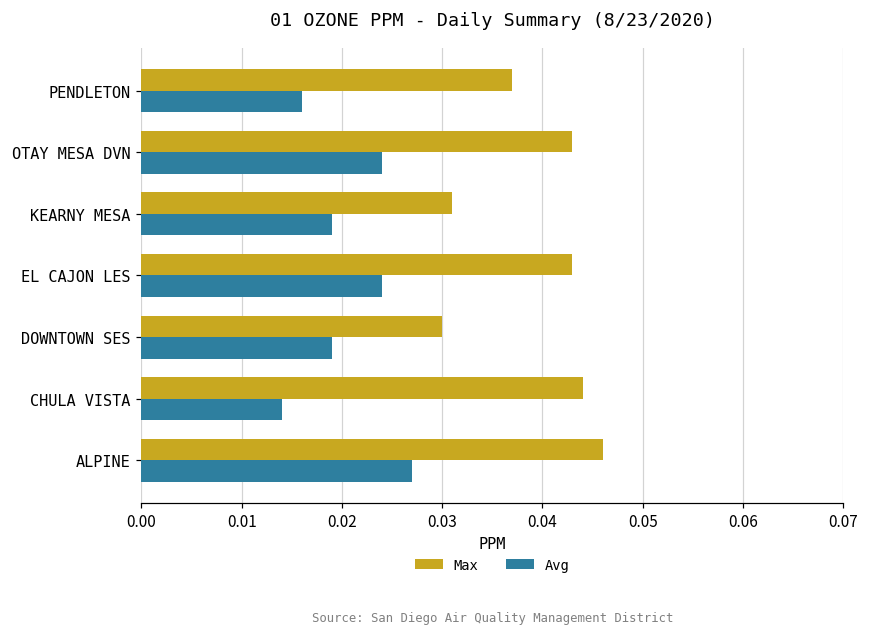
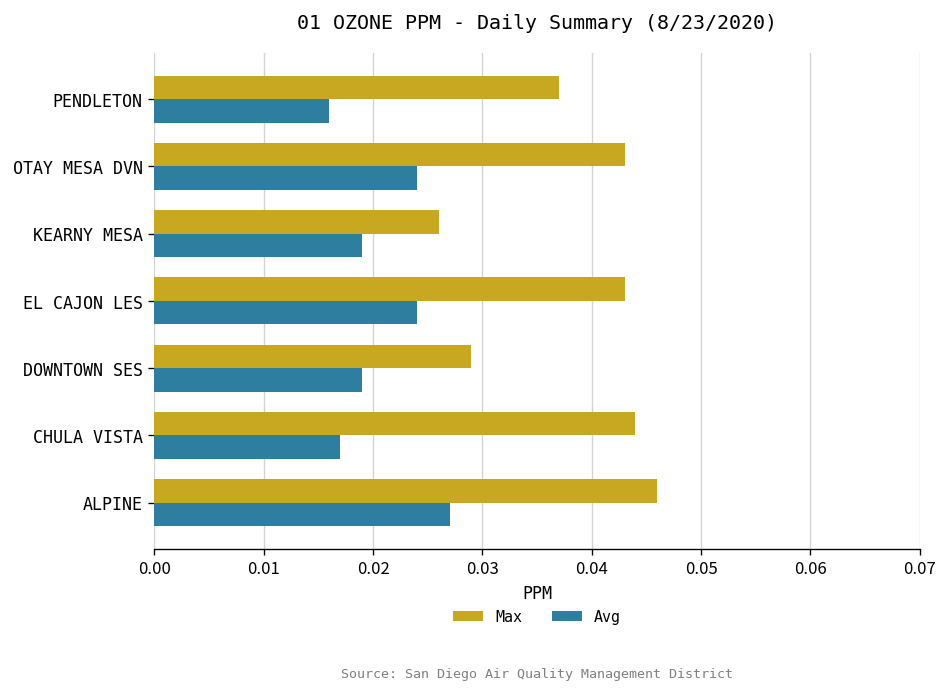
  {
    "Max": {
      "PENDLETON": 0.037,
      "OTAY MESA DVN": 0.043,
-     "KEARNY MESA": 0.031,
+     "KEARNY MESA": 0.026,
      "EL CAJON LES": 0.043,
-     "DOWNTOWN SES": 0.030,
+     "DOWNTOWN SES": 0.029,
      "CHULA VISTA": 0.044,
      "ALPINE": 0.046
    },
    "Avg": {
      "PENDLETON": 0.016,
      "OTAY MESA DVN": 0.024,
      "KEARNY MESA": 0.019,
      "EL CAJON LES": 0.024,
      "DOWNTOWN SES": 0.019,
-     "CHULA VISTA": 0.014,
+     "CHULA VISTA": 0.017,
      "ALPINE": 0.027
    }
  }
